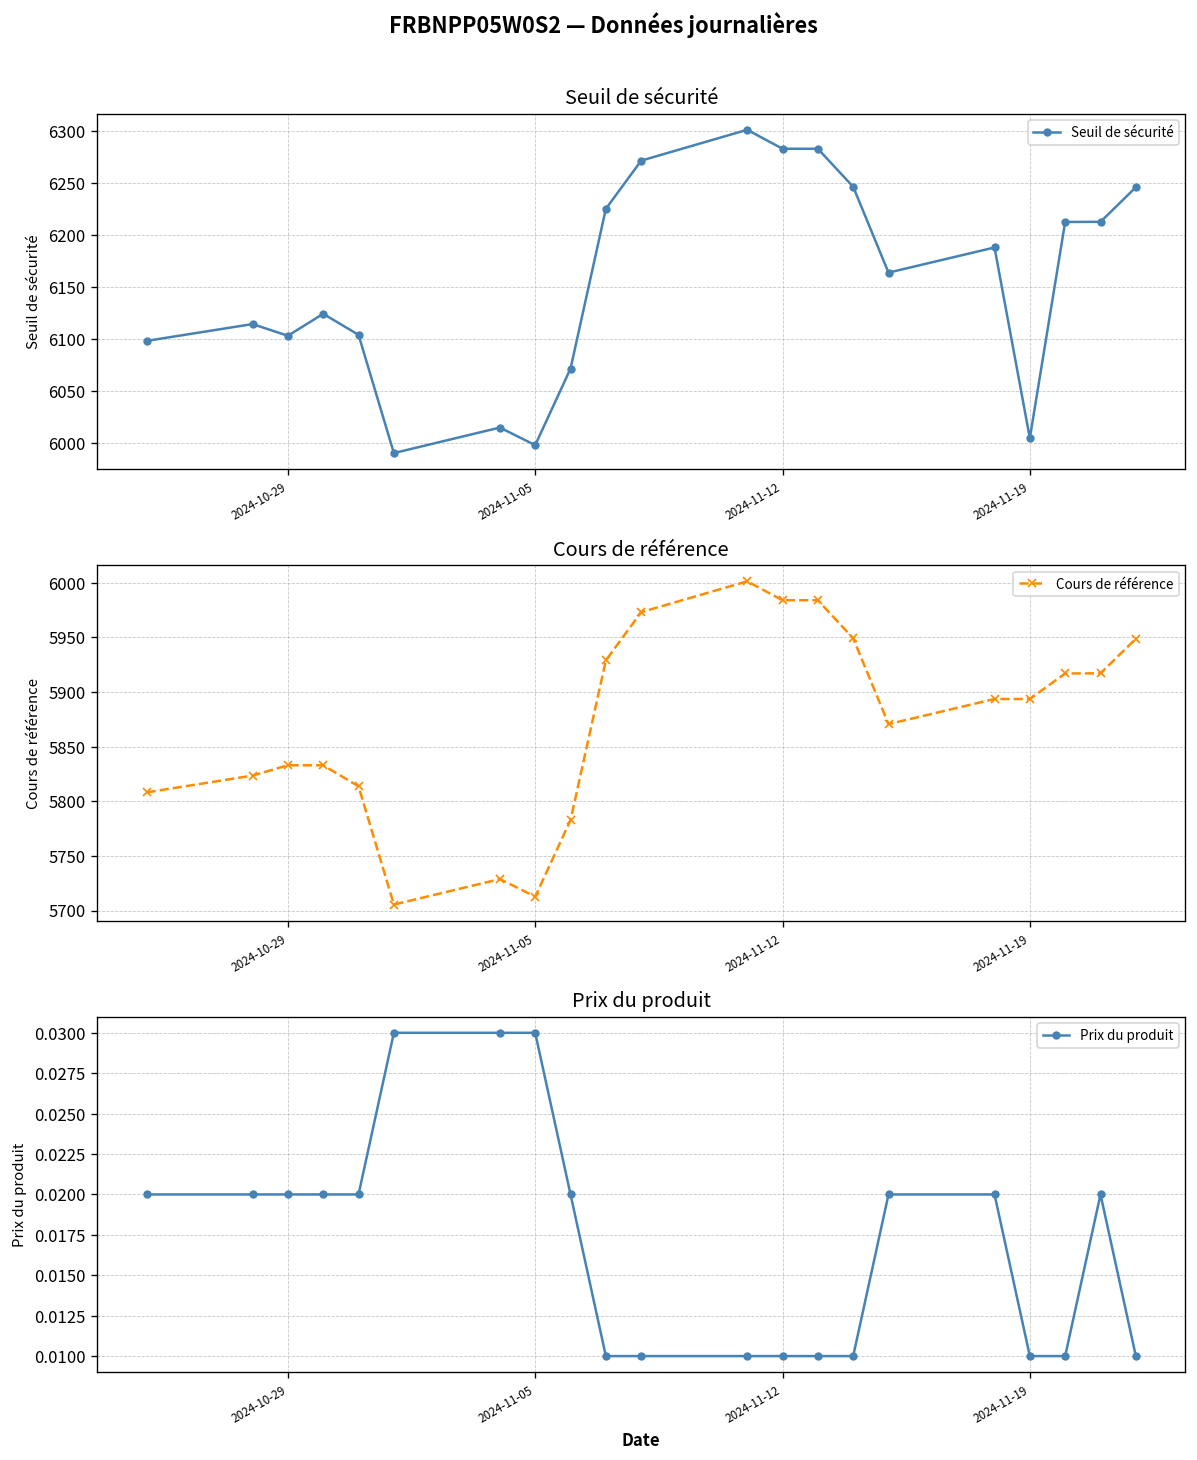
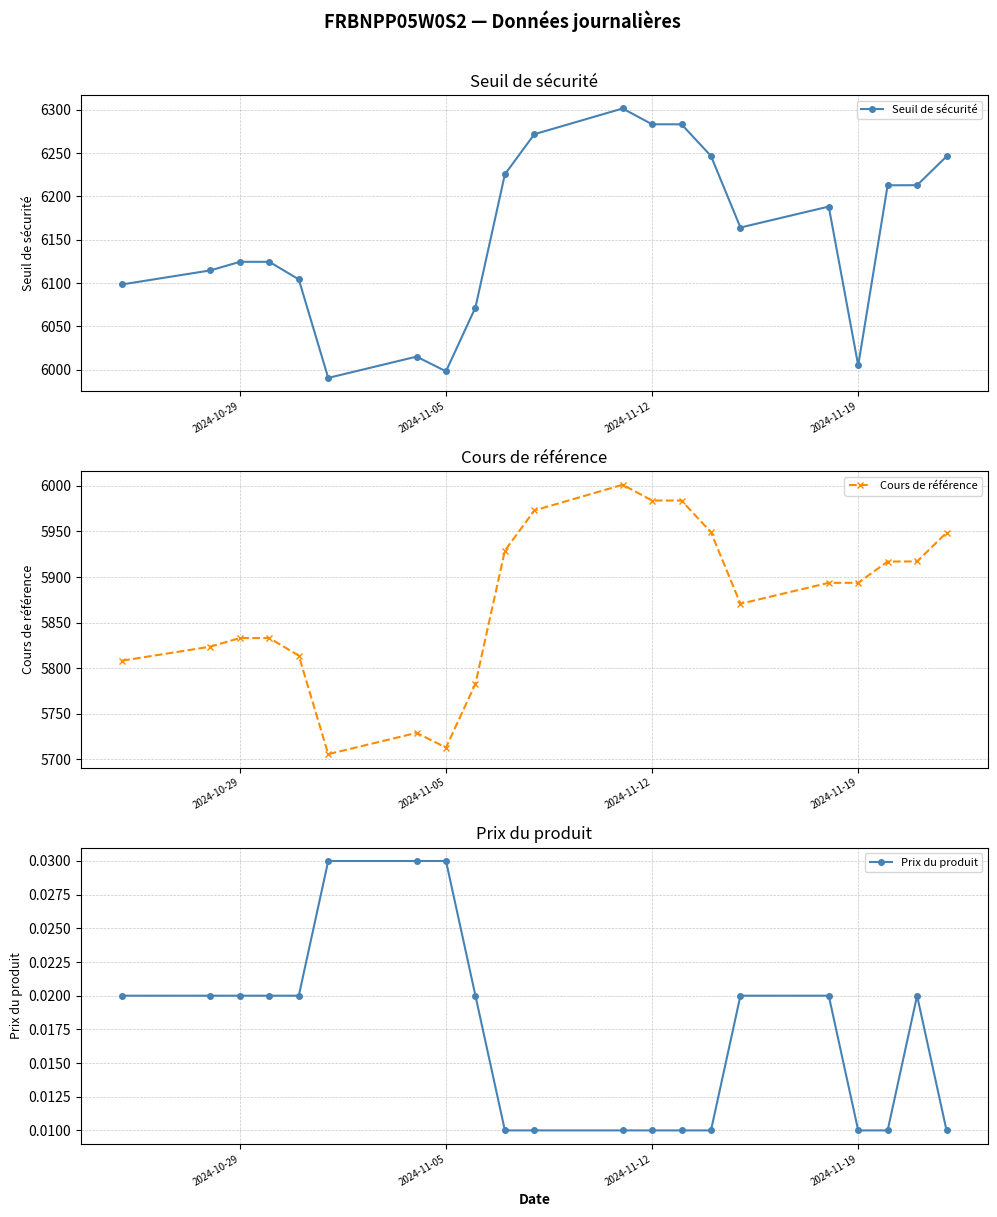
  {
    "Seuil de sécurité": {
-     "2024-10-29": 6100,
+     "2024-10-29": 6120,
      "2024-11-05": 6000,
      "2024-11-12": 6280,
      "2024-11-19": 6010
    },
    "Cours de référence": {
      "2024-10-29": 5830,
      "2024-11-05": 5710,
      "2024-11-12": 5980,
      "2024-11-19": 5890
    },
    "Prix du produit": {
      "2024-10-29": 0.0200,
      "2024-11-05": 0.0300,
      "2024-11-12": 0.0100,
      "2024-11-19": 0.0100
    }
  }
